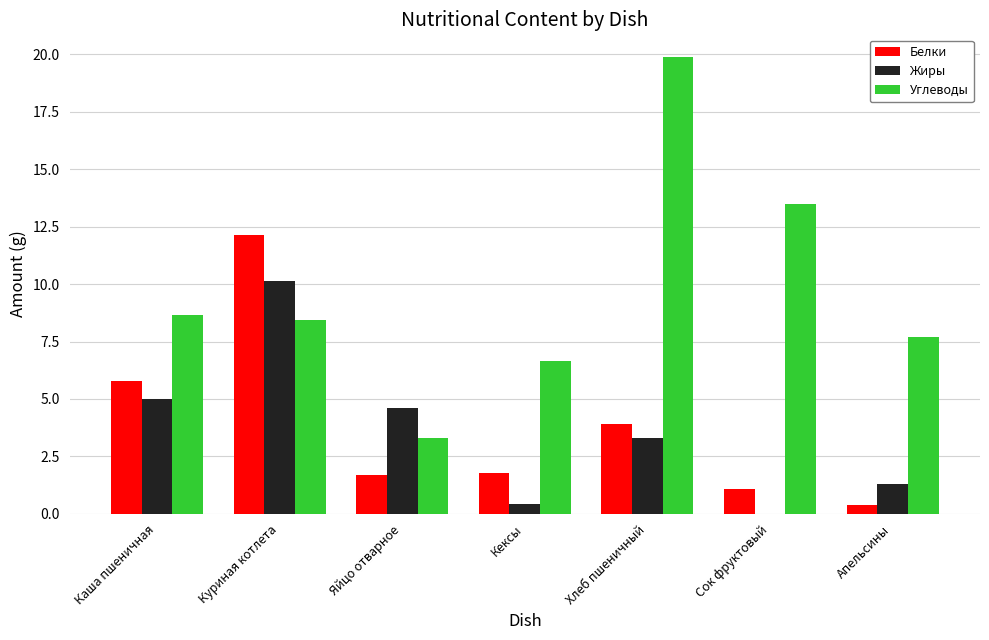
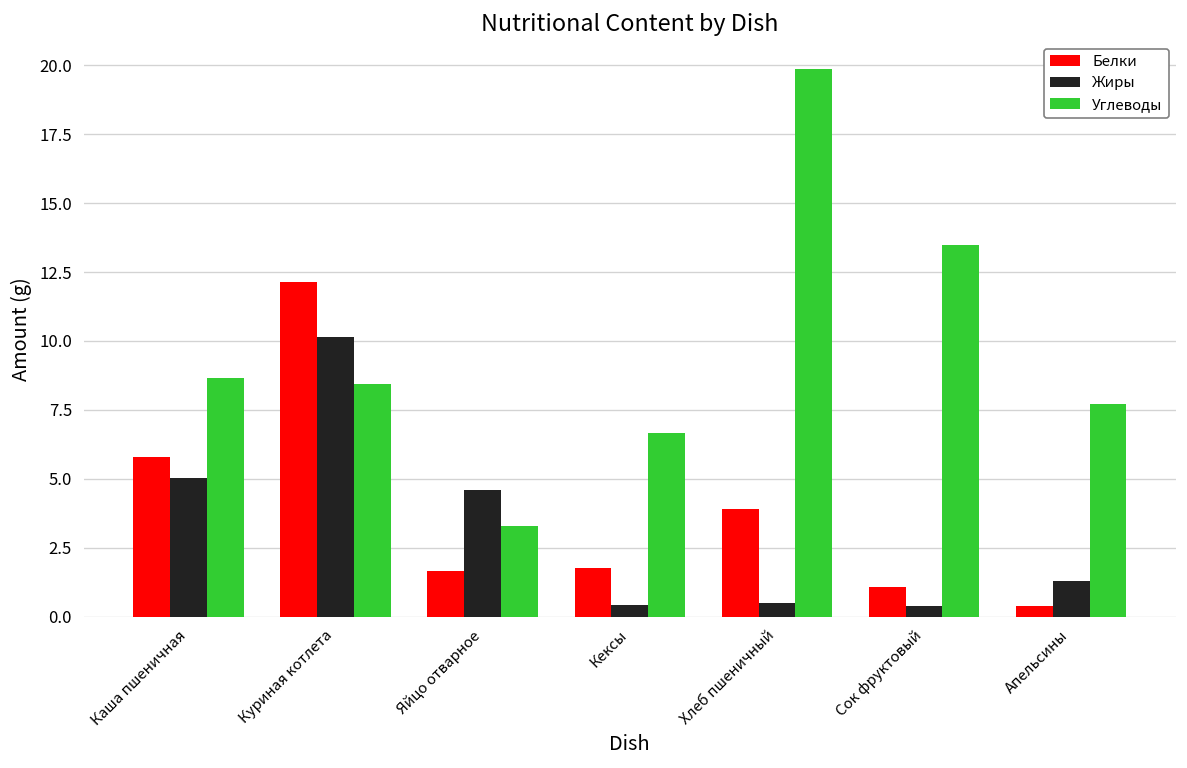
  {
    "Белки": {
      "Каша пшеничная": 5.8,
      "Куриная котлета": 12.2,
      "Яйцо отварное": 1.7,
      "Кексы": 1.8,
      "Хлеб пшеничный": 3.9,
      "Сок фруктовый": 1.1,
      "Апельсины": 0.4
    },
    "Жиры": {
      "Каша пшеничная": 5.0,
      "Куриная котлета": 10.2,
      "Яйцо отварное": 4.6,
      "Кексы": 0.4,
-     "Хлеб пшеничный": 3.3,
-     "Сок фруктовый": 0.0,
+     "Хлеб пшеничный": 0.5,
+     "Сок фруктовый": 0.4,
      "Апельсины": 1.3
    },
    "Углеводы": {
      "Каша пшеничная": 8.6,
      "Куриная котлета": 8.4,
      "Яйцо отварное": 3.3,
      "Кексы": 6.7,
      "Хлеб пшеничный": 19.9,
      "Сок фруктовый": 13.5,
      "Апельсины": 7.7
    }
  }
